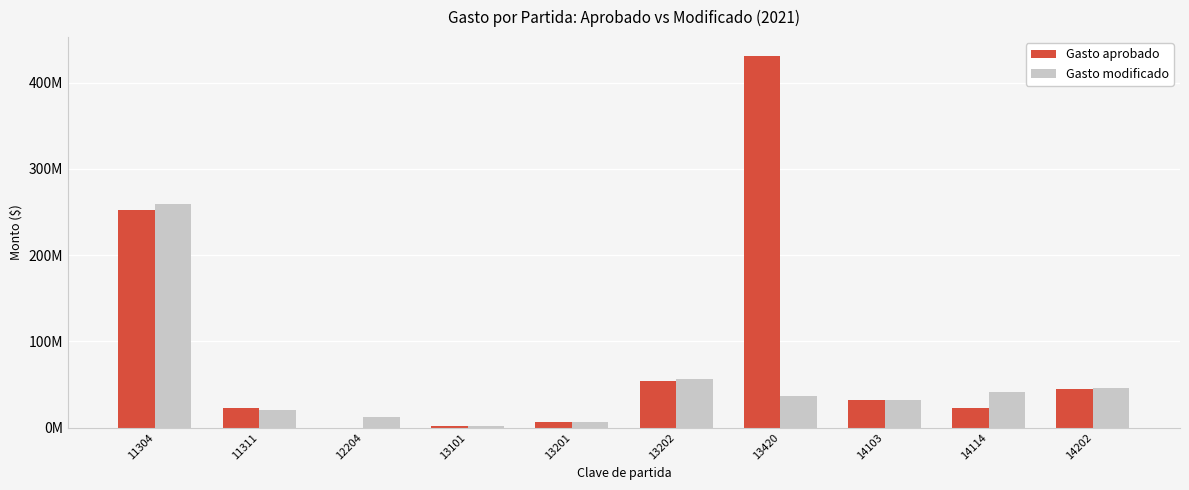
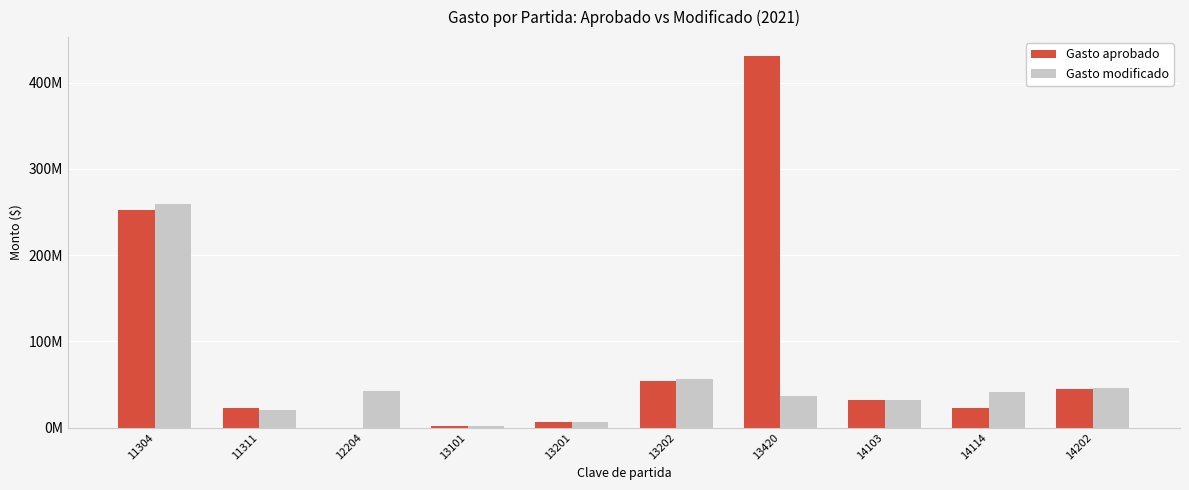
  {
    "Gasto aprobado": {
      "11304": 250000000,
      "11311": 20000000,
      "12204": 0,
      "13201": 10000000,
      "13202": 50000000,
      "13420": 430000000,
      "14103": 30000000,
      "14114": 20000000,
      "14202": 50000000
    },
    "Gasto modificado": {
      "11304": 260000000,
      "11311": 20000000,
-     "12204": 10000000,
+     "12204": 40000000,
      "13201": 10000000,
      "13202": 60000000,
      "13420": 40000000,
      "14103": 30000000,
      "14114": 40000000,
      "14202": 50000000
    }
  }
